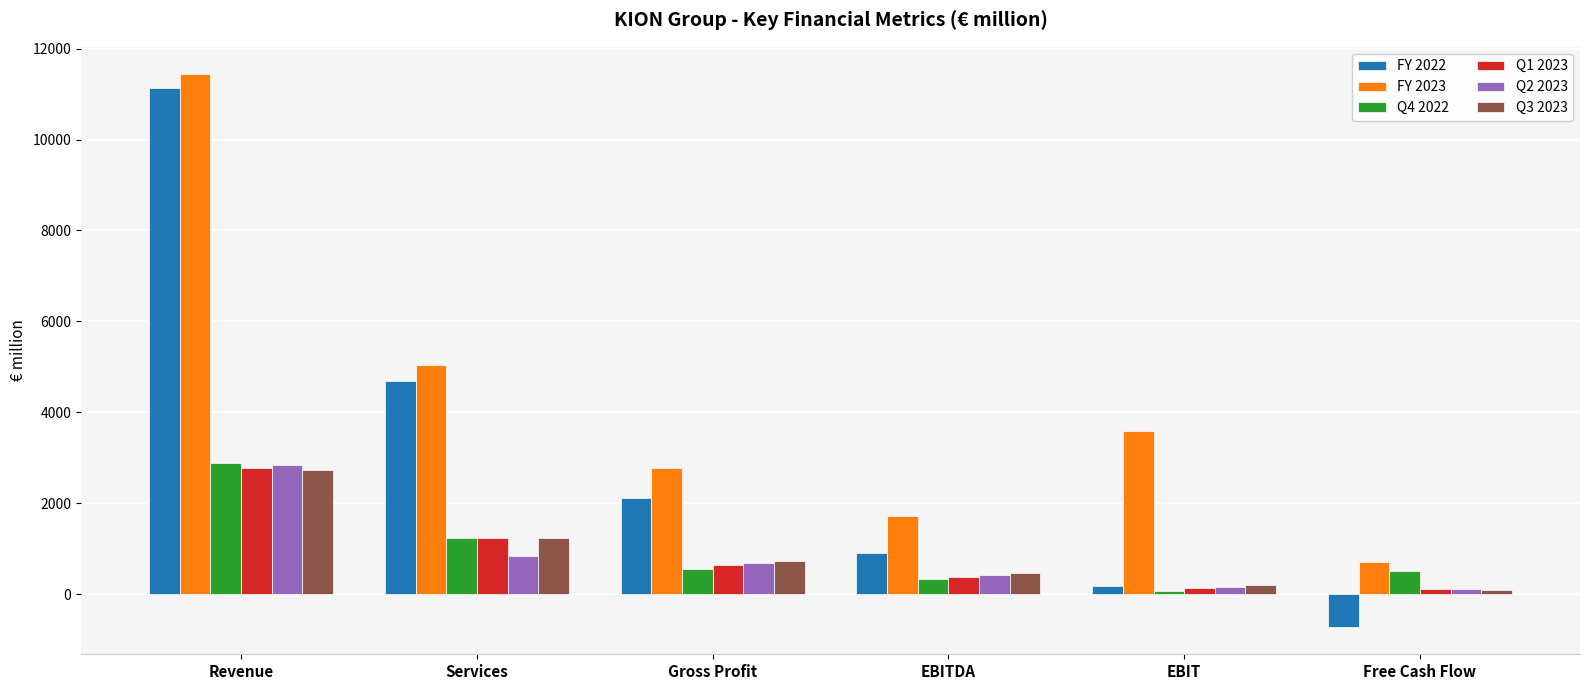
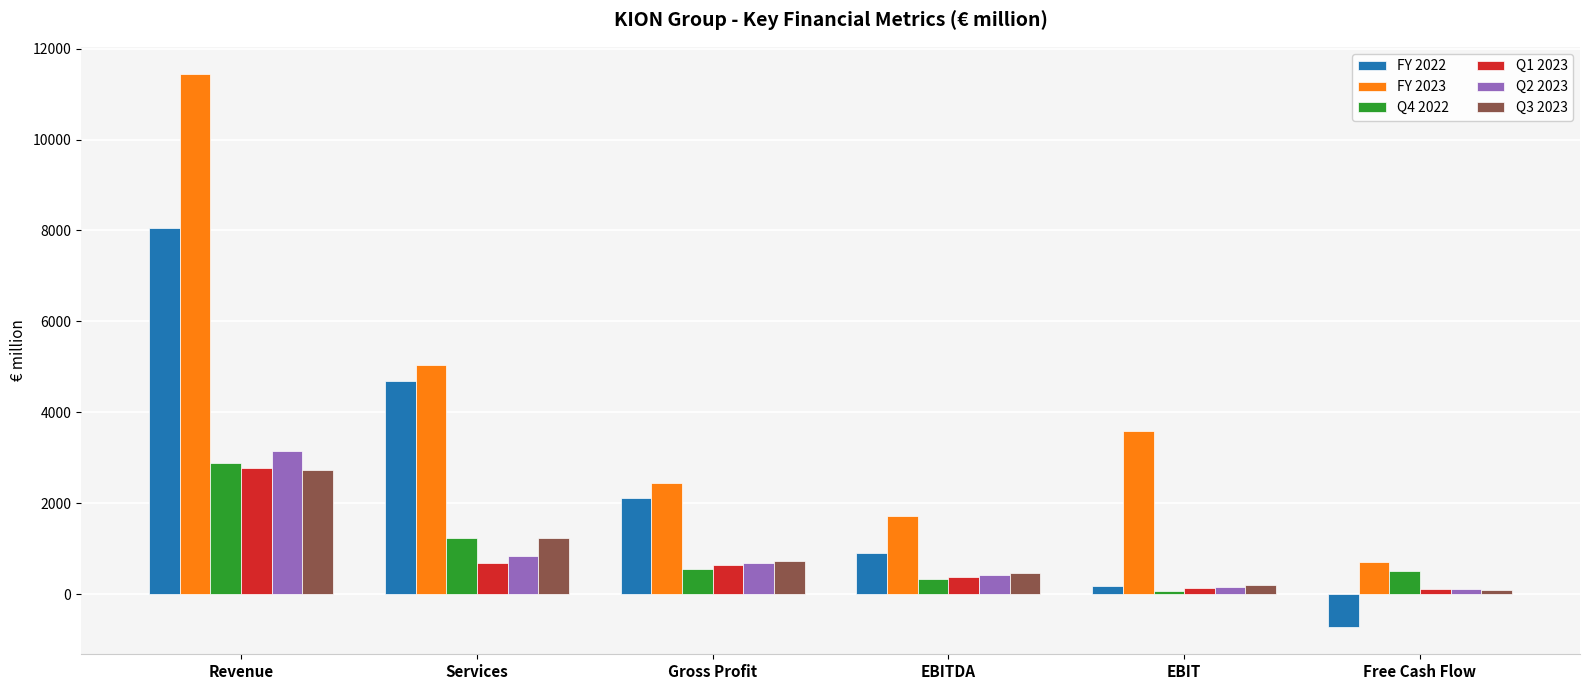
  {
    "FY 2022": {
-     "Revenue": 11100,
+     "Revenue": 8100,
      "Services": 4700,
      "Gross Profit": 2100,
      "EBITDA": 900,
      "EBIT": 200,
      "Free Cash Flow": -700
    },
    "FY 2023": {
      "Revenue": 11400,
      "Services": 5000,
-     "Gross Profit": 2800,
+     "Gross Profit": 2400,
      "EBITDA": 1700,
      "EBIT": 3600,
      "Free Cash Flow": 700
    },
    "Q4 2022": {
      "Revenue": 2900,
      "Services": 1200,
      "Gross Profit": 600,
      "EBITDA": 300,
      "EBIT": 100,
      "Free Cash Flow": 500
    },
    "Q1 2023": {
      "Revenue": 2800,
-     "Services": 1200,
+     "Services": 700,
      "Gross Profit": 600,
      "EBITDA": 400,
      "EBIT": 100,
      "Free Cash Flow": 100
    },
    "Q2 2023": {
-     "Revenue": 2800,
+     "Revenue": 3200,
      "Services": 800,
      "Gross Profit": 700,
      "EBITDA": 400,
      "EBIT": 200,
      "Free Cash Flow": 100
    },
    "Q3 2023": {
      "Revenue": 2700,
      "Services": 1200,
      "Gross Profit": 700,
      "EBITDA": 500,
      "EBIT": 200,
      "Free Cash Flow": 100
    }
  }
